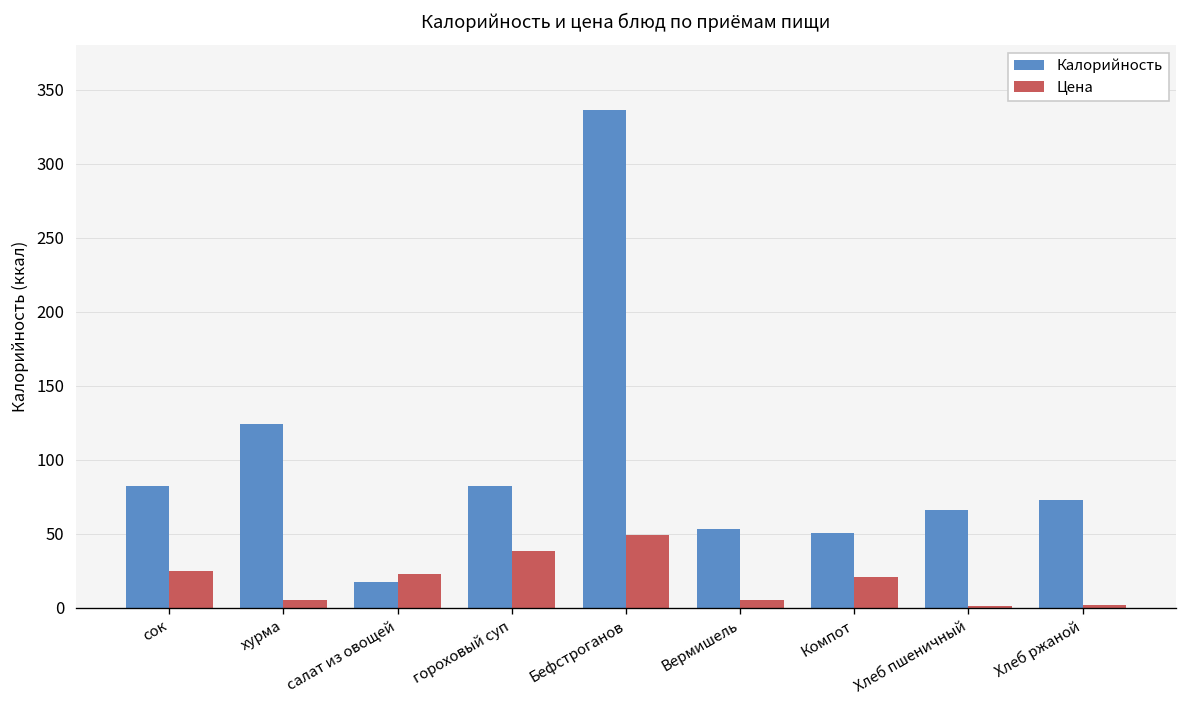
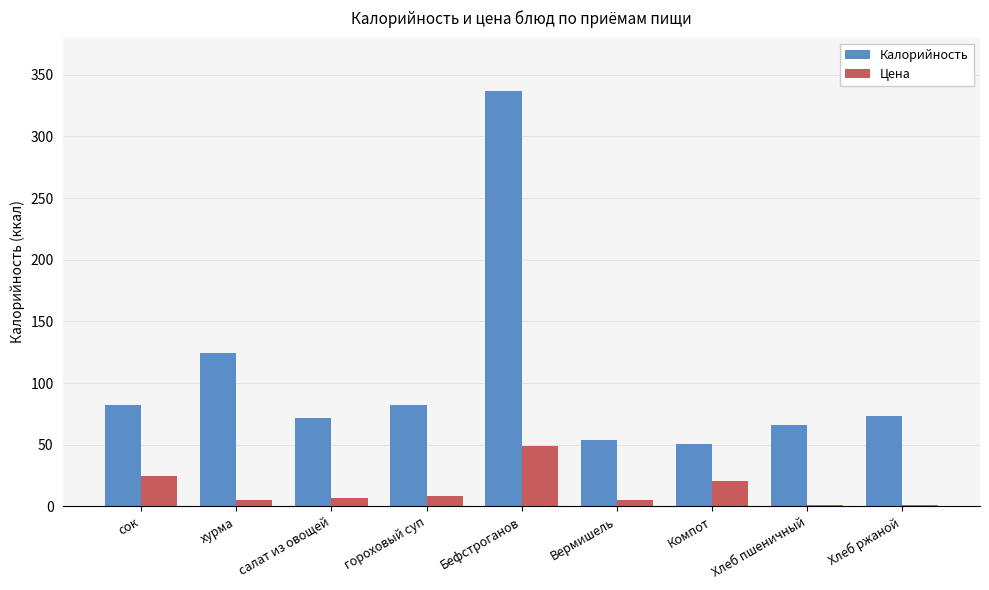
  {
    "Калорийность": {
      "сок": 82,
      "хурма": 124,
-     "салат из овощей": 17,
+     "салат из овощей": 72,
      "гороховый суп": 82,
      "Бефстроганов": 337,
      "Вермишель": 53,
      "Компот": 51,
      "Хлеб пшеничный": 66,
      "Хлеб ржаной": 73
    },
    "Цена": {
      "сок": 25,
      "хурма": 5,
-     "салат из овощей": 23,
-     "гороховый суп": 38,
+     "салат из овощей": 7,
+     "гороховый суп": 9,
      "Бефстроганов": 49,
      "Вермишель": 5,
      "Компот": 21
    }
  }
